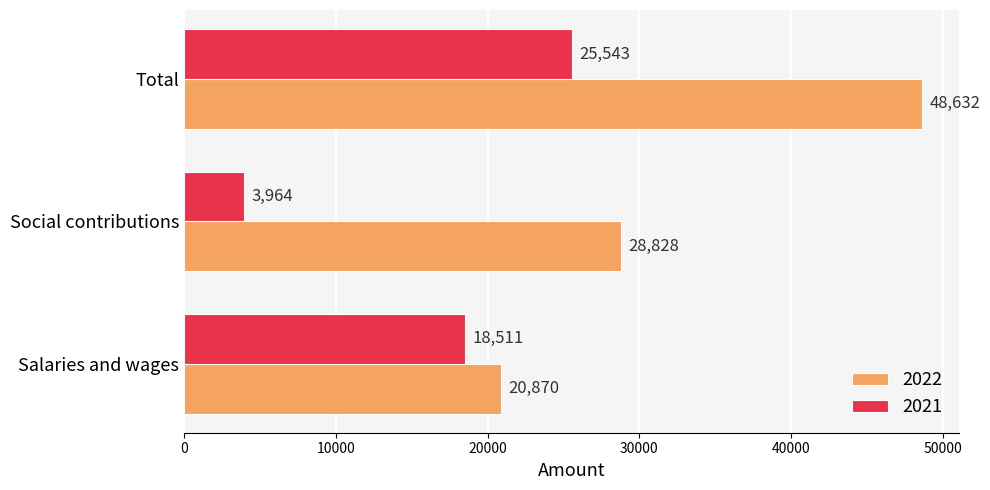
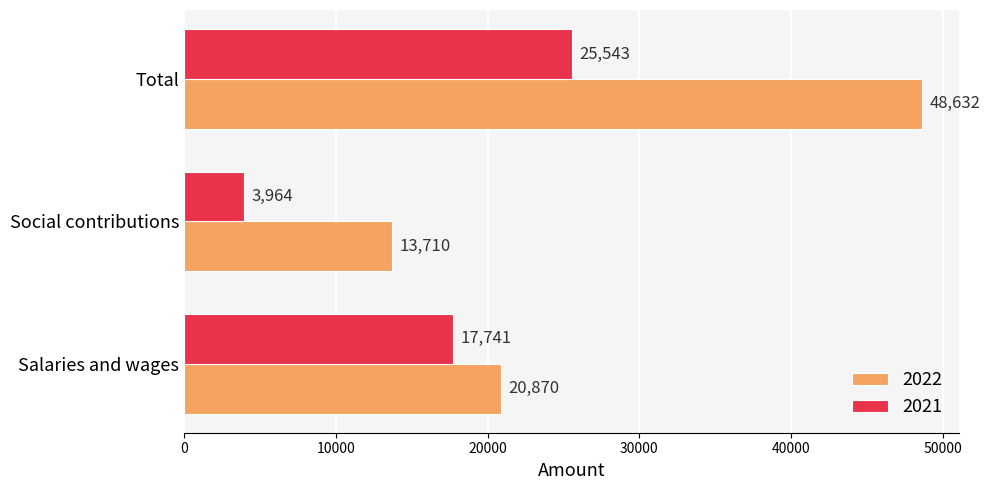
  {
    "2022": {
      "Total": "48,632",
-     "Social contributions": "28,828",
+     "Social contributions": "13,710",
      "Salaries and wages": "20,870"
    },
    "2021": {
      "Total": "25,543",
      "Social contributions": "3,964",
-     "Salaries and wages": "18,511"
+     "Salaries and wages": "17,741"
    }
  }
